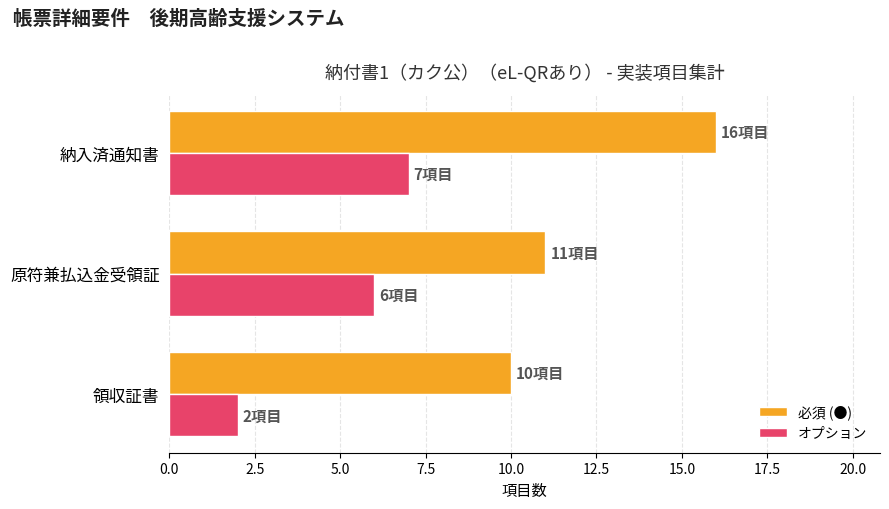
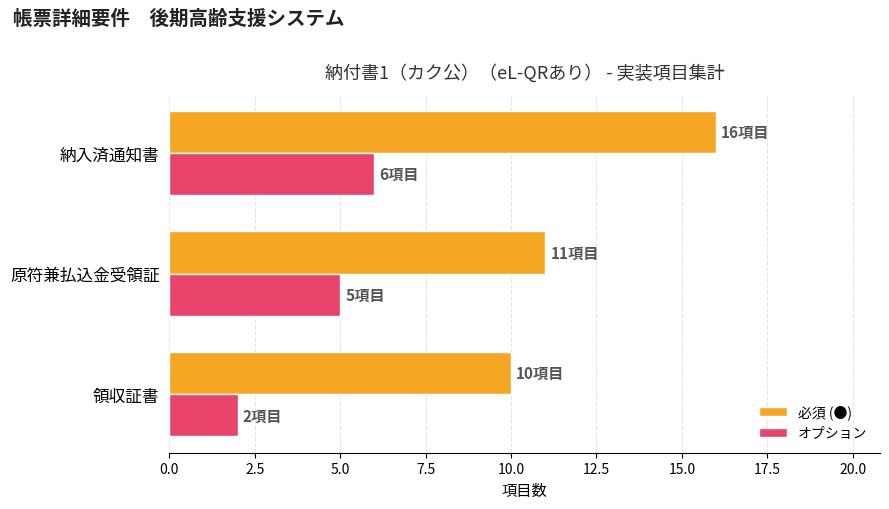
  {
    "必須 (●)": {
      "納入済通知書": 16,
      "原符兼払込金受領証": 11,
      "領収証書": 10
    },
    "オプション": {
-     "納入済通知書": 7,
-     "原符兼払込金受領証": 6,
+     "納入済通知書": 6,
+     "原符兼払込金受領証": 5,
      "領収証書": 2
    }
  }
